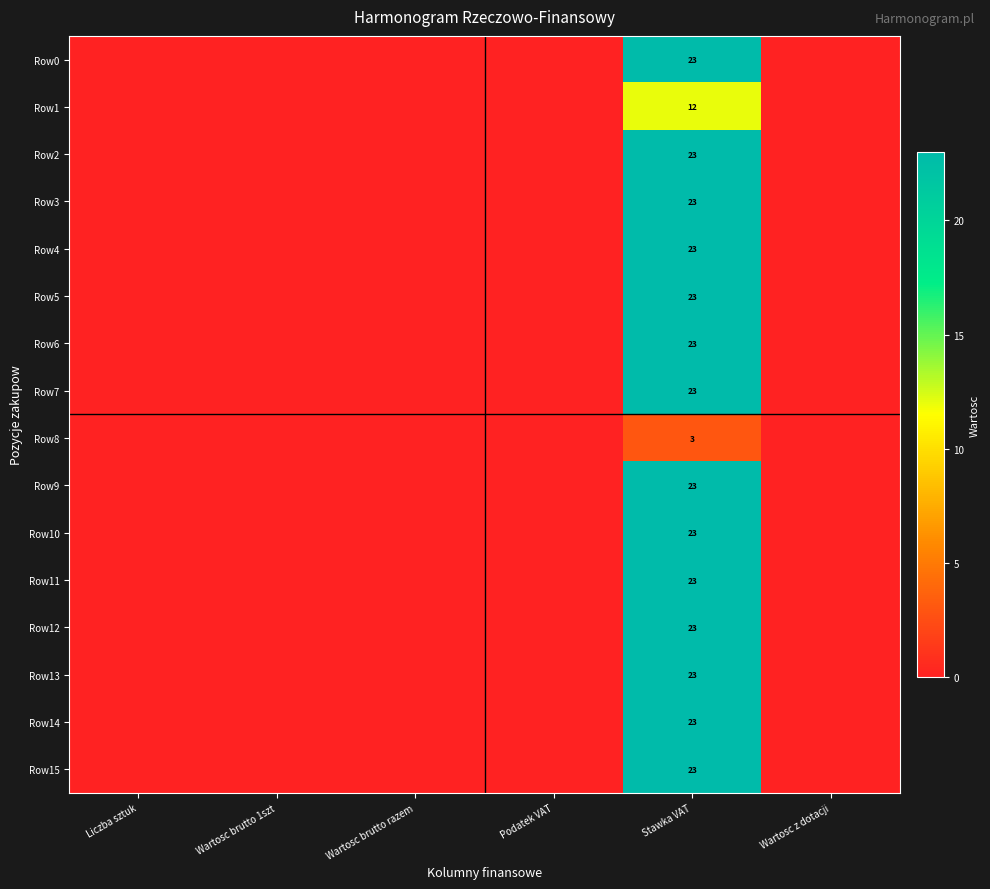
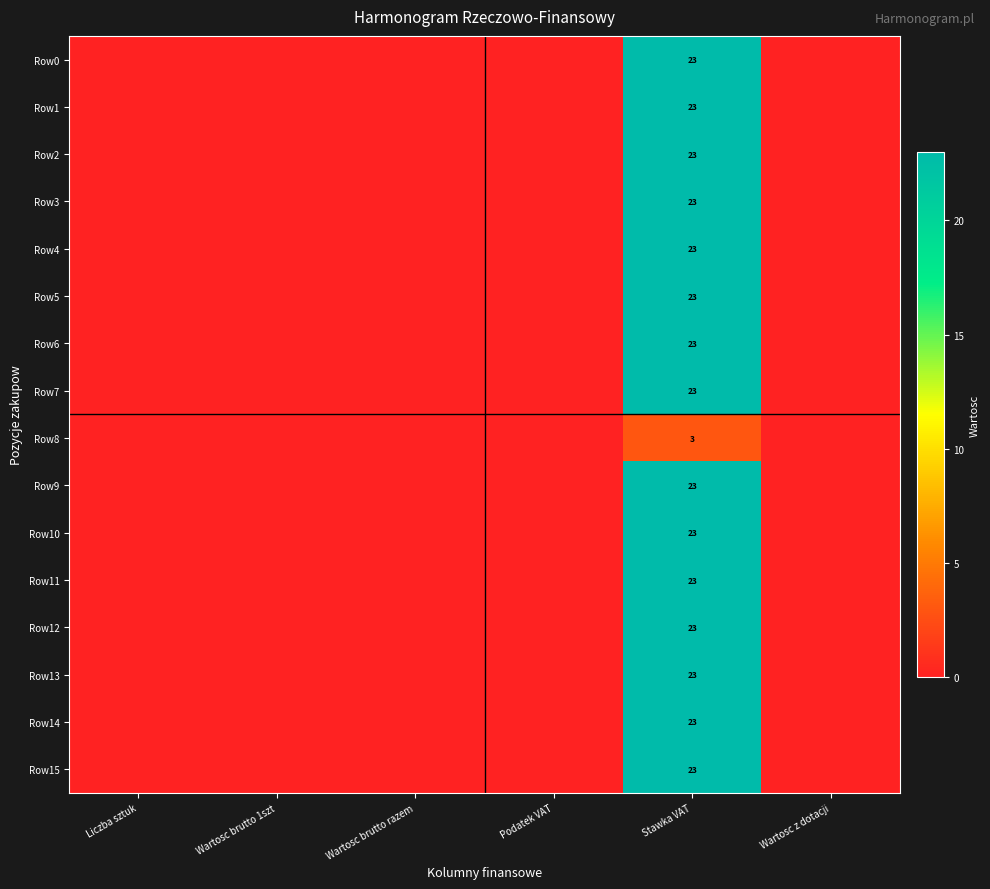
  {
    "Row0": {
      "Stawka VAT": 23
    },
    "Row1": {
-     "Stawka VAT": 12
+     "Stawka VAT": 23
    },
    "Row2": {
      "Stawka VAT": 23
    },
    "Row3": {
      "Stawka VAT": 23
    },
    "Row4": {
      "Stawka VAT": 23
    },
    "Row5": {
      "Stawka VAT": 23
    },
    "Row6": {
      "Stawka VAT": 23
    },
    "Row7": {
      "Stawka VAT": 23
    },
    "Row8": {
      "Stawka VAT": 3
    },
    "Row9": {
      "Stawka VAT": 23
    },
    "Row10": {
      "Stawka VAT": 23
    },
    "Row11": {
      "Stawka VAT": 23
    },
    "Row12": {
      "Stawka VAT": 23
    },
    "Row13": {
      "Stawka VAT": 23
    },
    "Row14": {
      "Stawka VAT": 23
    },
    "Row15": {
      "Stawka VAT": 23
    }
  }
